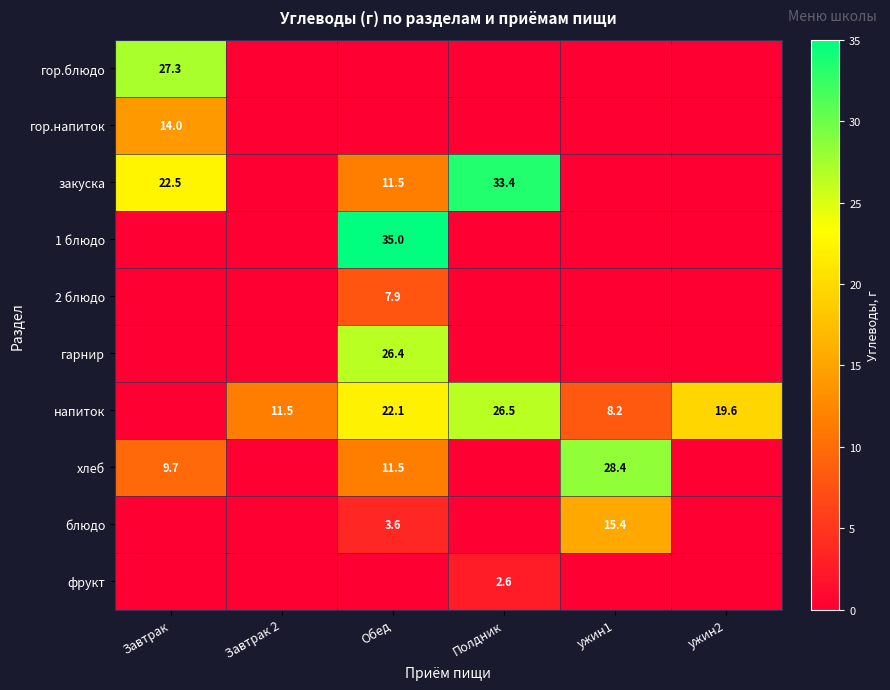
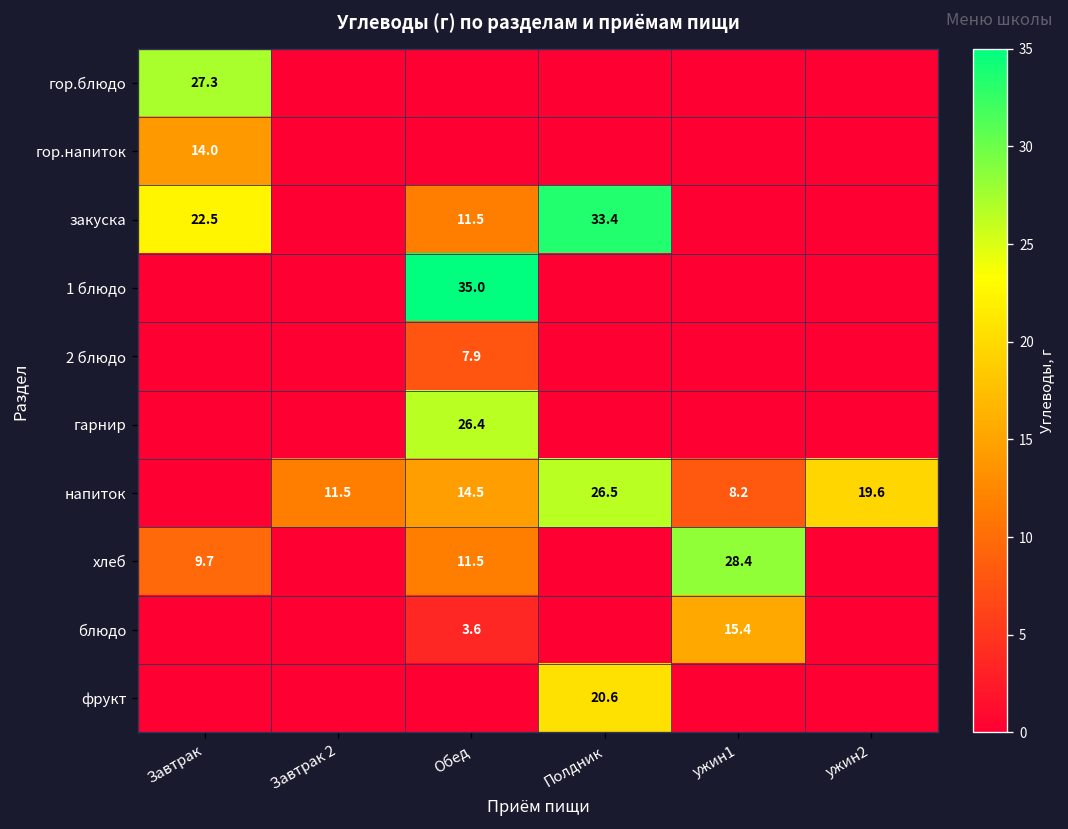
  {
    "гор.блюдо": {
      "Завтрак": 27.3
    },
    "гор.напиток": {
      "Завтрак": 14.0
    },
    "закуска": {
      "Завтрак": 22.5,
      "Обед": 11.5,
      "Полдник": 33.4
    },
    "1 блюдо": {
      "Обед": 35.0
    },
    "2 блюдо": {
      "Обед": 7.9
    },
    "гарнир": {
      "Обед": 26.4
    },
    "напиток": {
      "Завтрак 2": 11.5,
-     "Обед": 22.1,
+     "Обед": 14.5,
      "Полдник": 26.5,
      "ужин1": 8.2,
      "ужин2": 19.6
    },
    "хлеб": {
      "Завтрак": 9.7,
      "Обед": 11.5,
      "ужин1": 28.4
    },
    "блюдо": {
      "Обед": 3.6,
      "ужин1": 15.4
    },
    "фрукт": {
-     "Полдник": 2.6
+     "Полдник": 20.6
    }
  }
